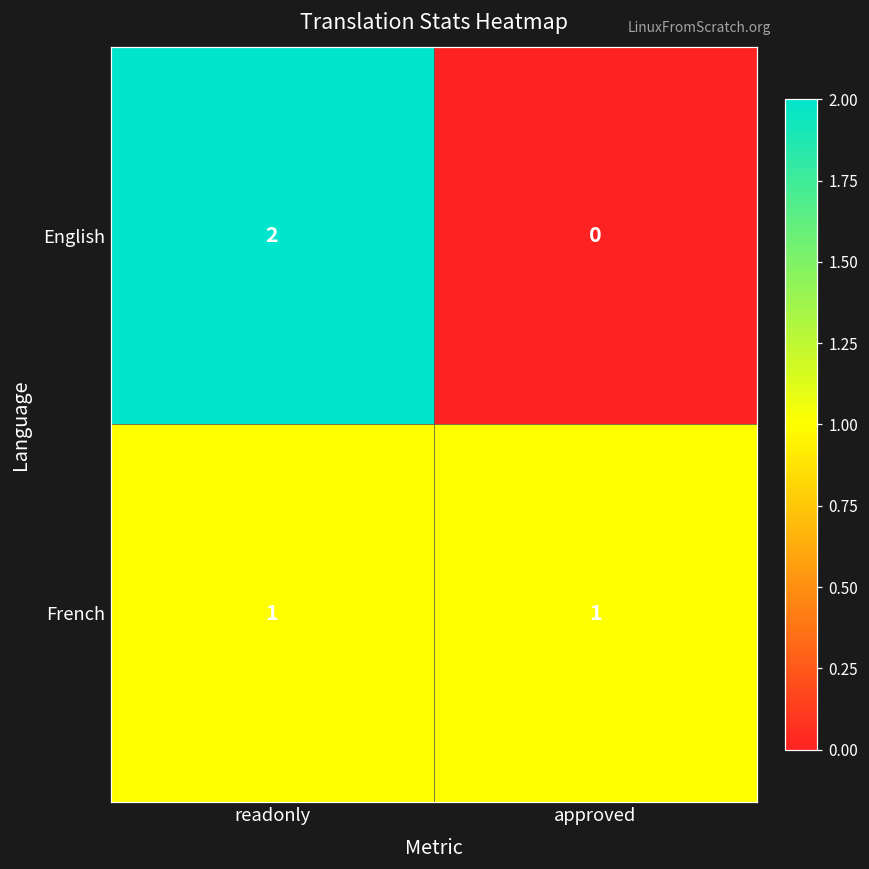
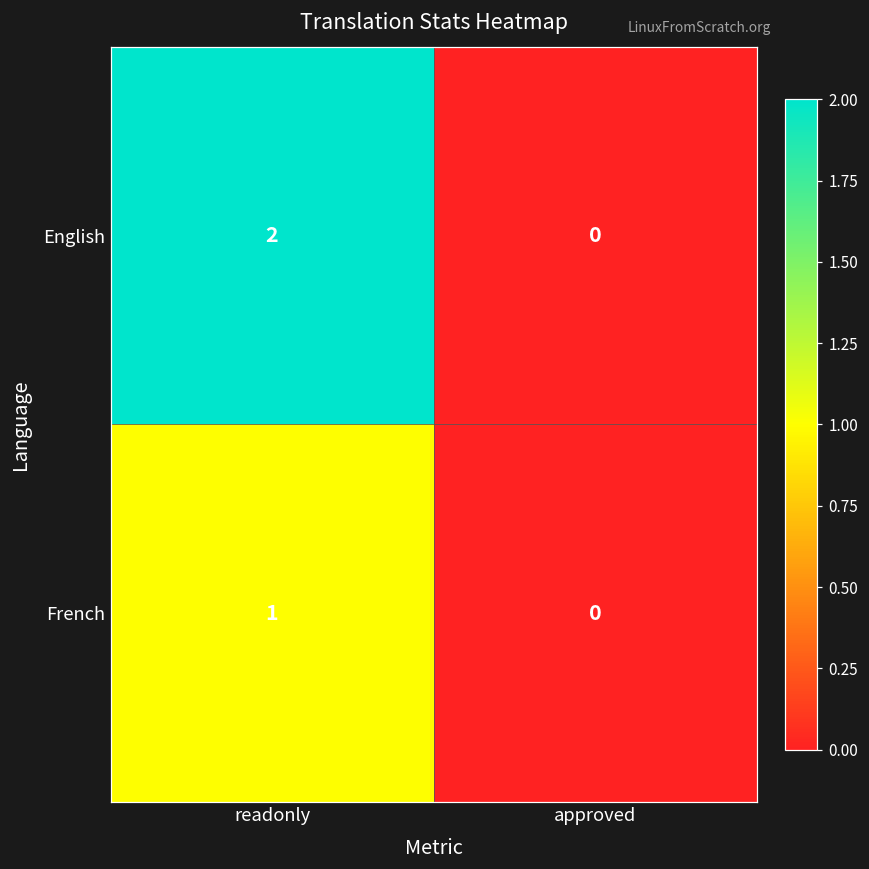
  {
    "English": {
      "readonly": 2,
      "approved": 0
    },
    "French": {
      "readonly": 1,
-     "approved": 1
+     "approved": 0
    }
  }
